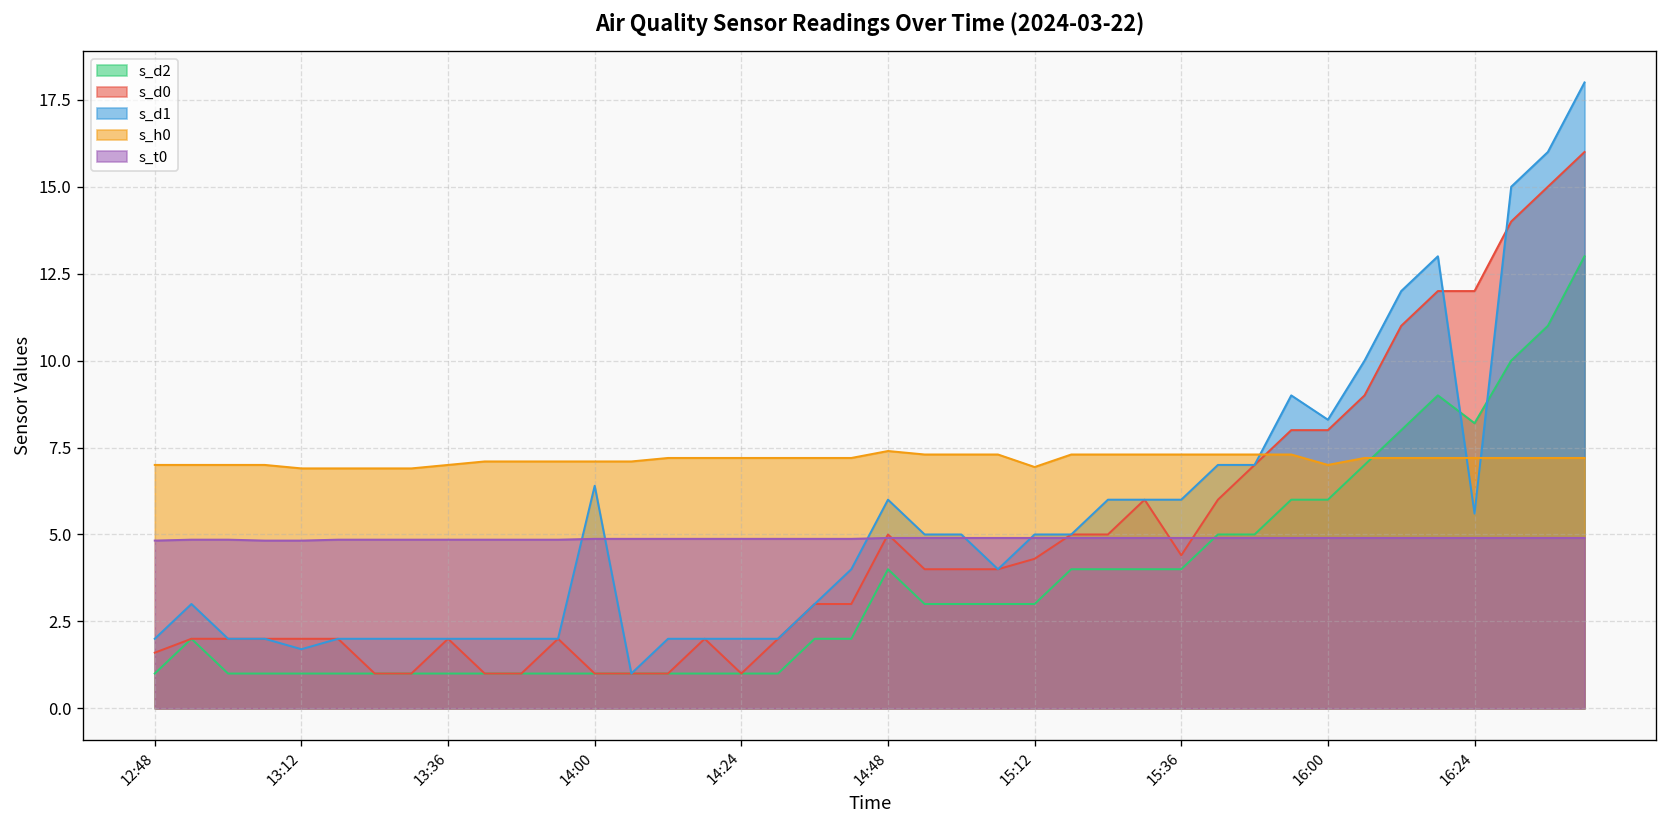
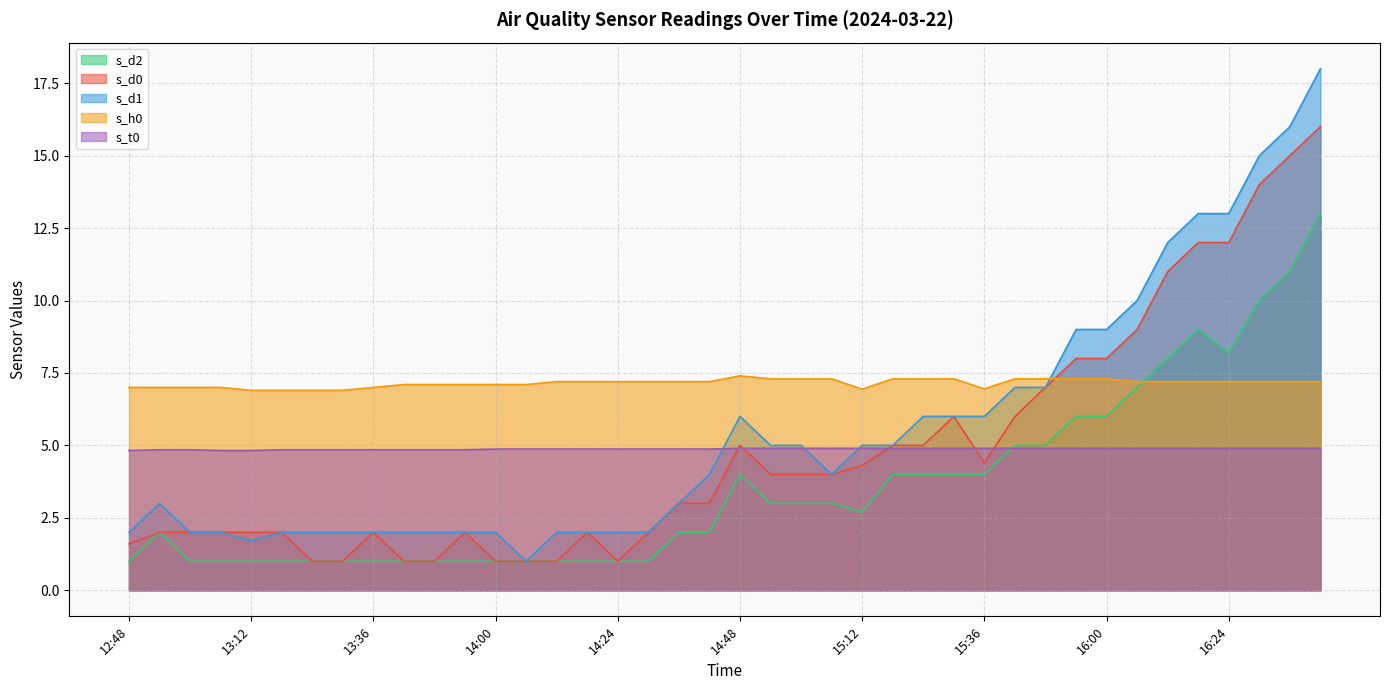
  {
    "s_d2": {
      "12:48": 1.0,
      "13:12": 1.0,
      "13:36": 1.0,
      "14:48": 4.0,
-     "15:12": 3.0,
+     "15:12": 2.7,
      "15:36": 4.0,
      "16:00": 6.0,
      "16:24": 8.2
    },
    "s_d0": {
      "12:48": 1.6,
      "13:12": 2.0,
      "14:48": 5.0,
      "15:12": 4.3,
      "15:36": 4.4,
      "16:00": 8.0,
      "16:24": 12.0
    },
    "s_d1": {
      "12:48": 2.0,
      "13:12": 1.7,
-     "14:00": 6.4,
+     "14:00": 2.0,
      "14:24": 2.0,
      "14:48": 6.0,
      "15:12": 5.0,
      "15:36": 6.0,
-     "16:00": 8.3,
-     "16:24": 5.6
+     "16:00": 9.0,
+     "16:24": 13.0
    },
    "s_h0": {
      "12:48": 7.0,
      "13:12": 6.9,
      "13:36": 7.0,
      "14:00": 7.1,
      "14:24": 7.2,
      "14:48": 7.4,
      "15:12": 6.9,
-     "15:36": 7.3,
-     "16:00": 7.0,
+     "15:36": 7.0,
+     "16:00": 7.3,
      "16:24": 7.2
    },
    "s_t0": {
      "12:48": 4.8,
      "13:12": 4.8,
      "13:36": 4.9,
      "14:00": 4.9,
      "14:24": 4.9,
      "14:48": 4.9,
      "15:12": 4.9,
      "15:36": 4.9,
      "16:00": 4.9,
      "16:24": 4.9
    }
  }
